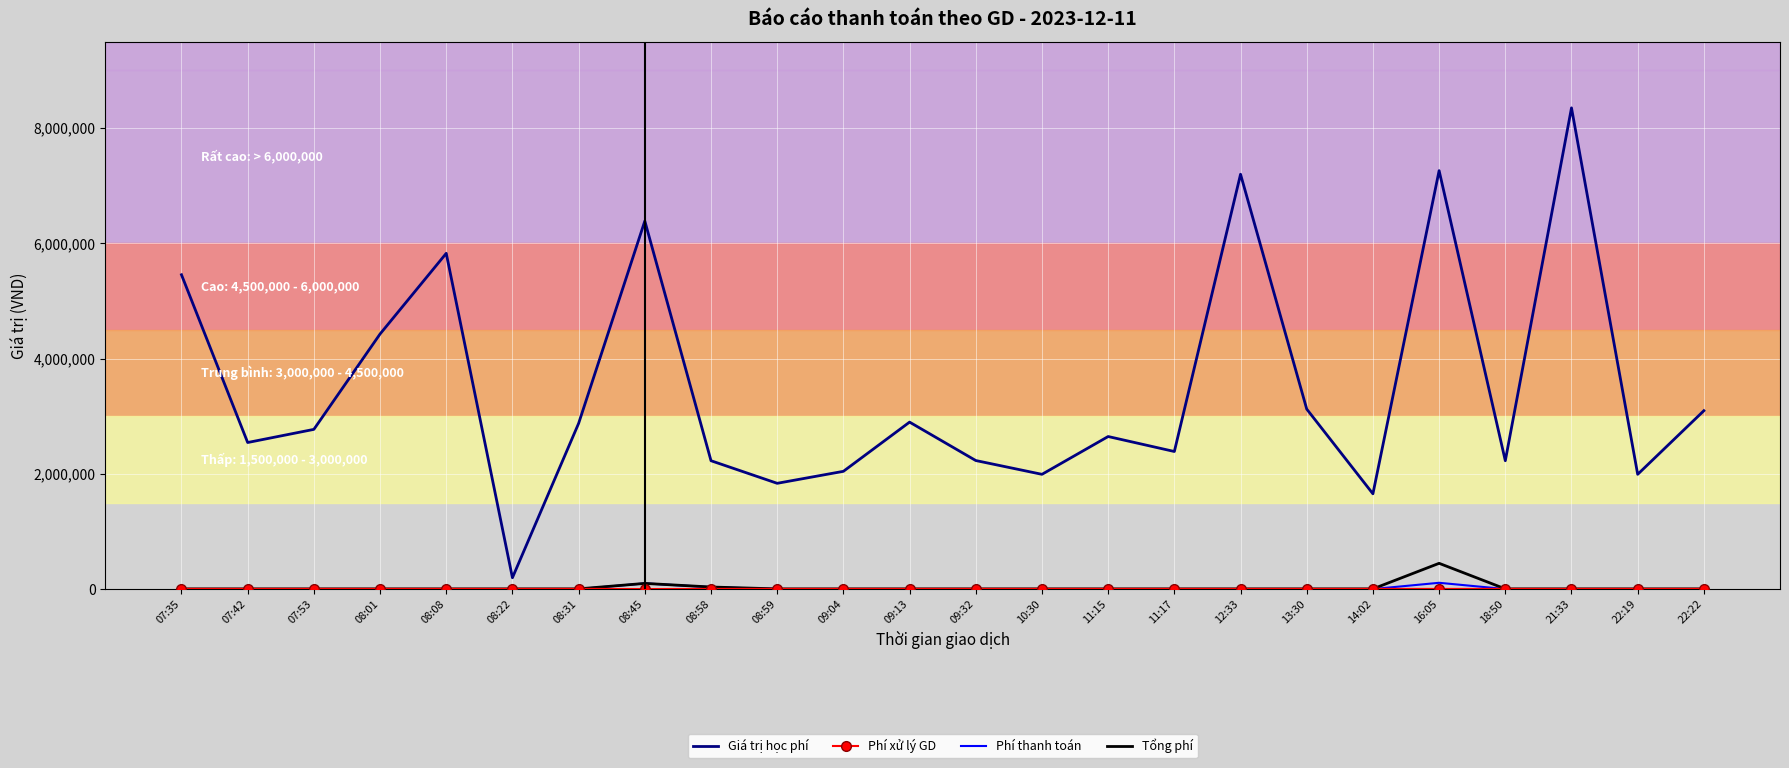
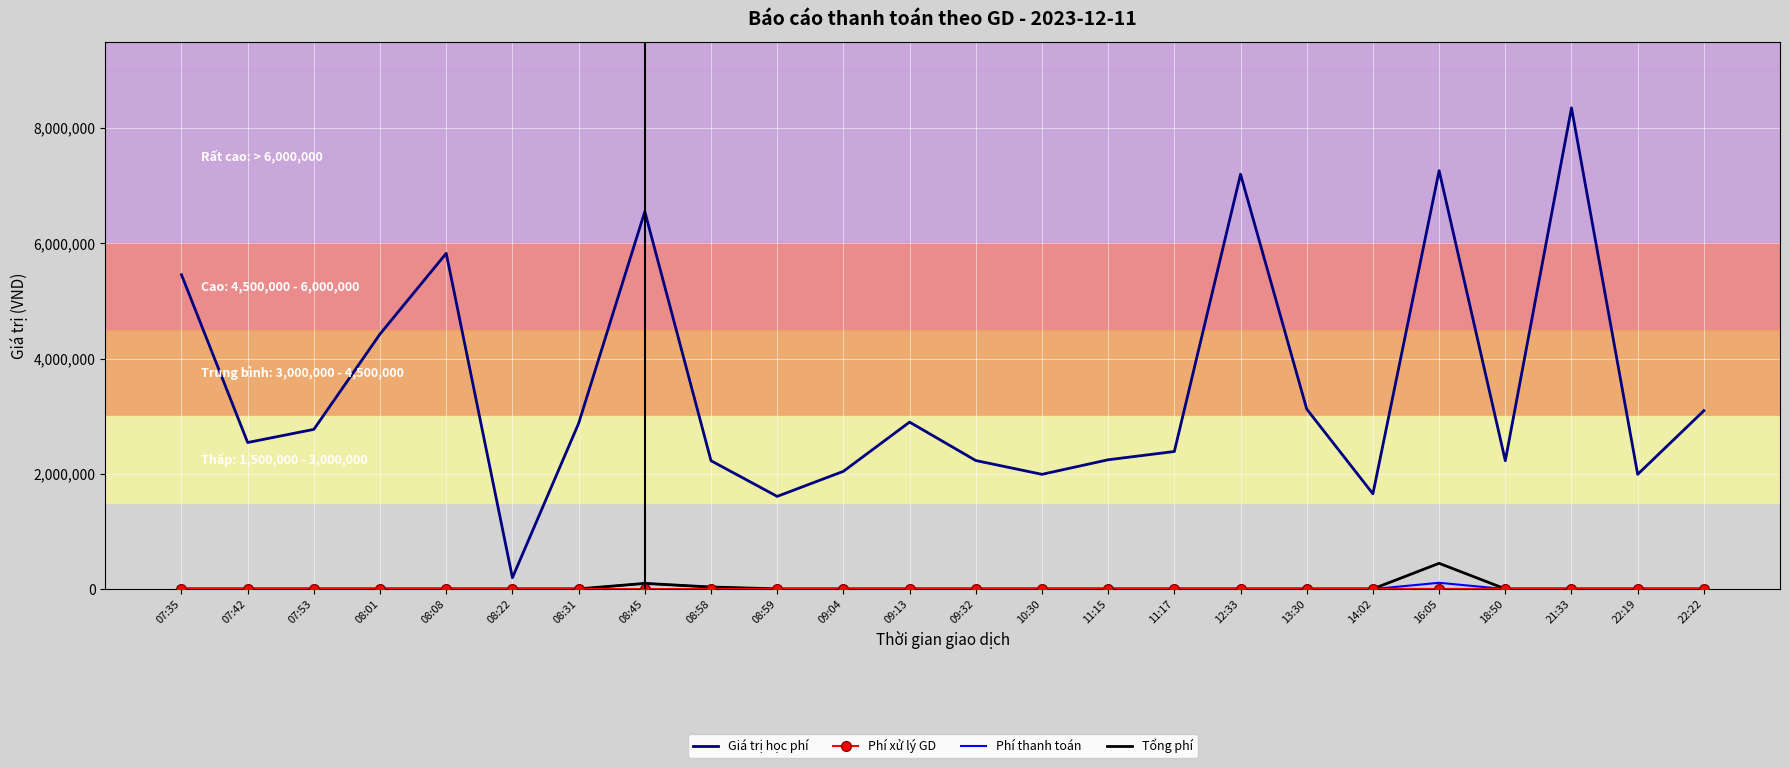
  {
    "Giá trị học phí": {
      "07:53": "2,800,000",
      "08:01": "4,400,000",
      "08:08": "5,800,000",
      "08:22": "200,000",
      "08:31": "2,900,000",
-     "08:45": "6,400,000",
+     "08:45": "6,600,000",
      "08:58": "2,200,000",
-     "08:59": "1,800,000",
+     "08:59": "1,600,000",
      "09:04": "2,000,000",
      "09:13": "2,900,000",
      "09:32": "2,200,000",
      "10:30": "2,000,000",
-     "11:15": "2,600,000",
+     "11:15": "2,200,000",
      "11:17": "2,400,000",
      "12:33": "7,200,000",
      "13:30": "3,100,000",
      "14:02": "1,700,000",
      "16:05": "7,300,000",
      "18:50": "2,200,000",
      "21:33": "8,400,000",
      "22:19": "2,000,000",
      "22:22": "3,100,000"
    },
    "Phí xử lý GD": {
      "08:45": "0",
      "16:05": "0"
    },
    "Phí thanh toán": {
      "16:05": "100,000"
    },
    "Tổng phí": {
      "16:05": "400,000"
    }
  }
